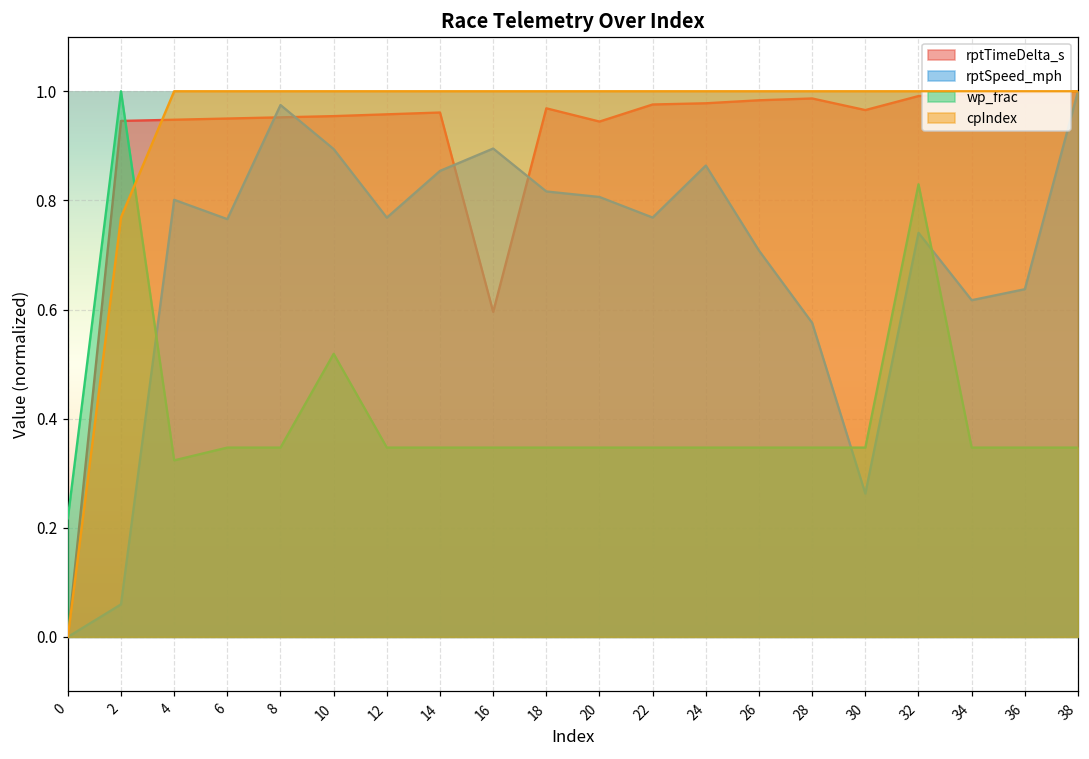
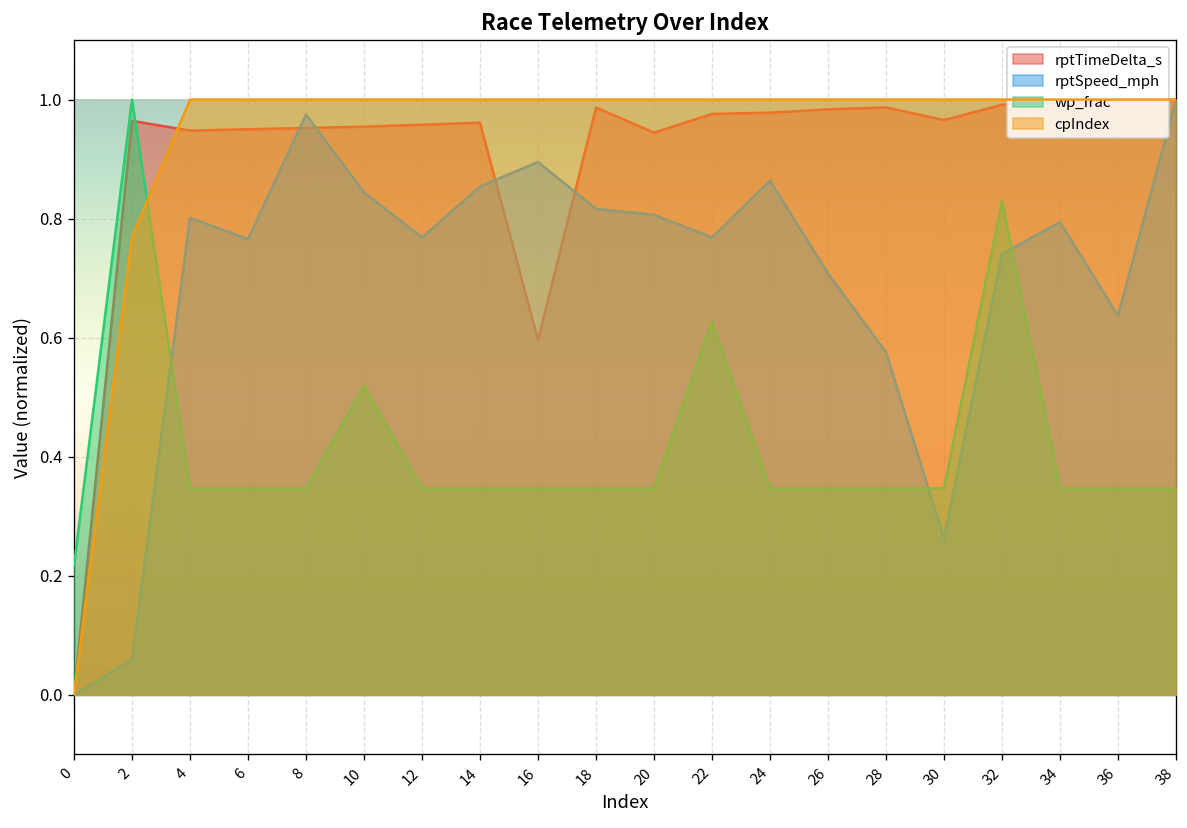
  {
    "rptTimeDelta_s": {
-     "2": 0.95,
+     "2": 0.96,
      "4": 0.95,
      "6": 0.95,
      "8": 0.95,
      "10": 0.95,
      "12": 0.96,
      "14": 0.96,
      "16": 0.60,
-     "18": 0.97,
+     "18": 0.99,
      "20": 0.94,
      "22": 0.98,
      "24": 0.98,
      "26": 0.98,
      "28": 0.99,
      "30": 0.97,
      "32": 0.99
    },
    "rptSpeed_mph": {
      "2": 0.06,
      "4": 0.80,
      "6": 0.77,
      "8": 0.97,
-     "10": 0.89,
+     "10": 0.84,
      "12": 0.77,
      "14": 0.85,
      "16": 0.90,
      "18": 0.82,
      "20": 0.81,
      "22": 0.77,
      "24": 0.86,
      "26": 0.71,
      "28": 0.58,
      "30": 0.26,
      "32": 0.74,
-     "34": 0.62,
+     "34": 0.79,
      "36": 0.64
    },
    "wp_frac": {
      "0": 0.22,
      "2": 1.00,
-     "4": 0.32,
+     "4": 0.35,
      "6": 0.35,
      "8": 0.35,
      "10": 0.52,
      "12": 0.35,
      "14": 0.35,
      "16": 0.35,
      "18": 0.35,
      "20": 0.35,
-     "22": 0.35,
+     "22": 0.63,
      "24": 0.35,
      "26": 0.35,
      "28": 0.35,
      "30": 0.35,
      "32": 0.83,
      "34": 0.35,
      "36": 0.35,
      "38": 0.35
    },
    "cpIndex": {
      "2": 0.77,
      "4": 1.00,
      "6": 1.00,
      "8": 1.00,
      "10": 1.00,
      "12": 1.00,
      "14": 1.00,
      "16": 1.00,
      "18": 1.00,
      "20": 1.00,
      "22": 1.00,
      "24": 1.00,
      "26": 1.00,
      "28": 1.00,
      "30": 1.00,
      "32": 1.00
    }
  }
